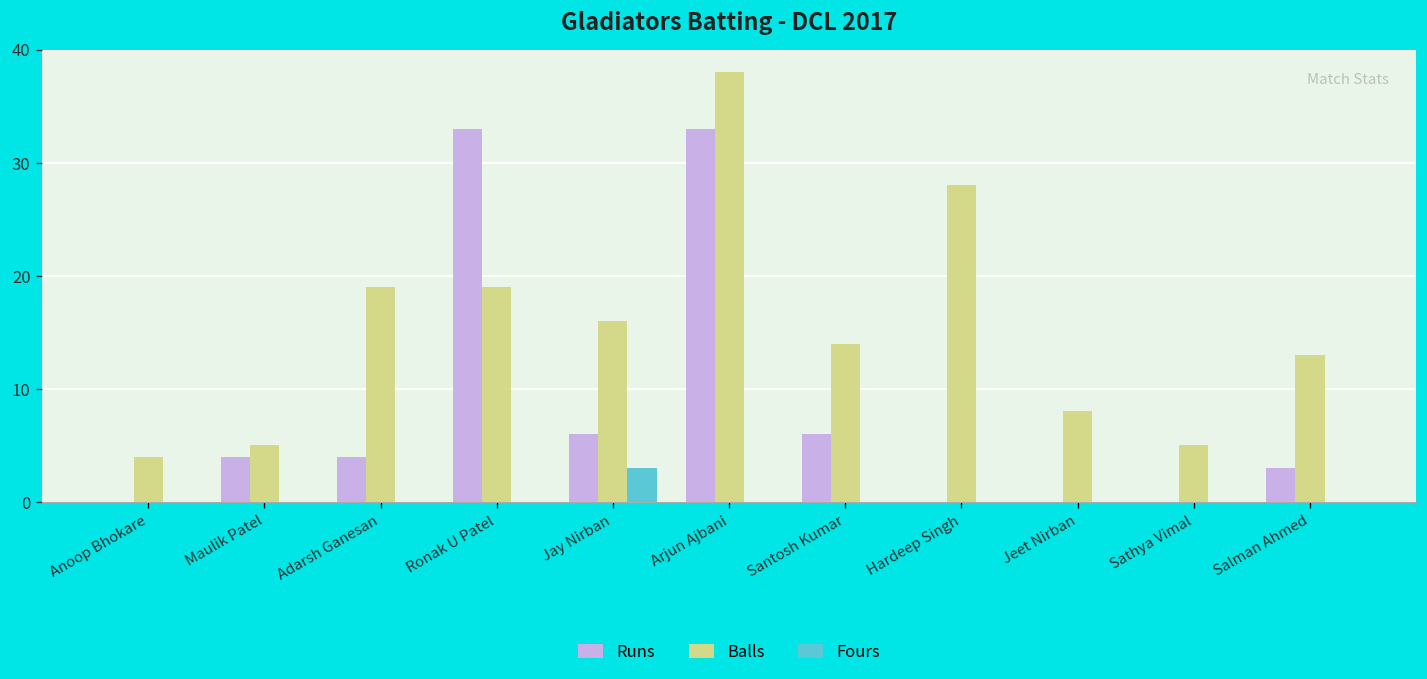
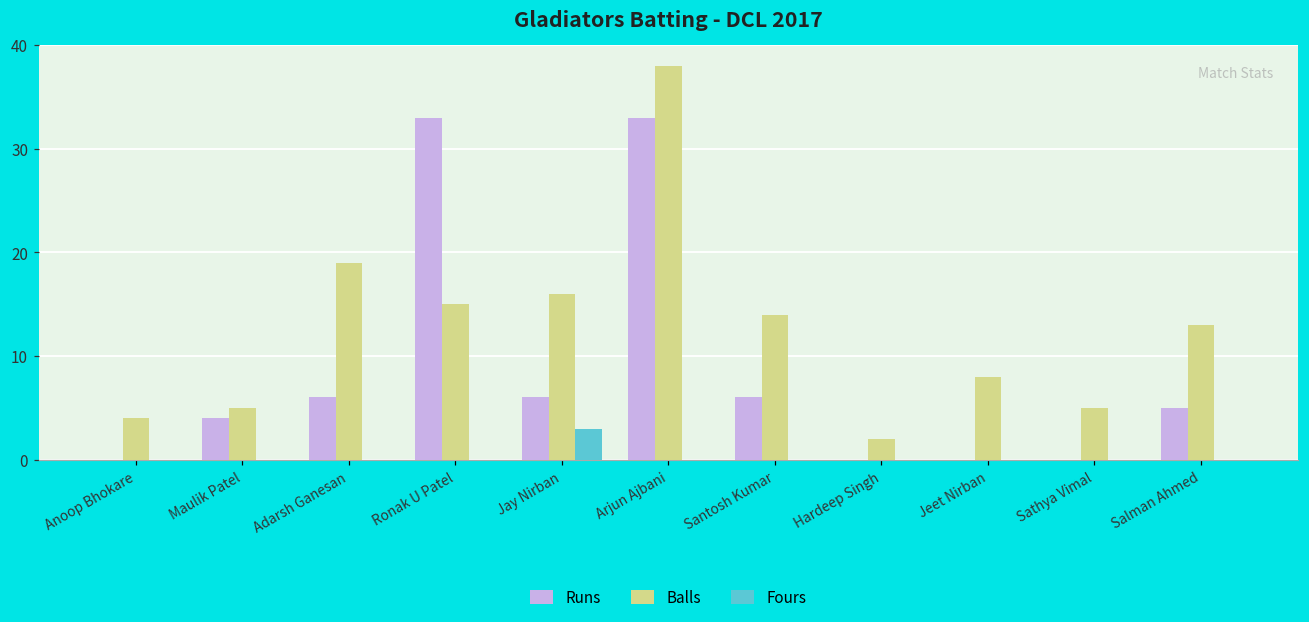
  {
    "Runs": {
      "Anoop Bhokare": 0,
      "Maulik Patel": 4,
-     "Adarsh Ganesan": 4,
+     "Adarsh Ganesan": 6,
      "Ronak U Patel": 33,
      "Jay Nirban": 6,
      "Arjun Ajbani": 33,
      "Santosh Kumar": 6,
      "Hardeep Singh": 0,
      "Jeet Nirban": 0,
      "Sathya Vimal": 0,
-     "Salman Ahmed": 3
+     "Salman Ahmed": 5
    },
    "Balls": {
      "Anoop Bhokare": 4,
      "Maulik Patel": 5,
      "Adarsh Ganesan": 19,
-     "Ronak U Patel": 19,
+     "Ronak U Patel": 15,
      "Jay Nirban": 16,
      "Arjun Ajbani": 38,
      "Santosh Kumar": 14,
-     "Hardeep Singh": 28,
+     "Hardeep Singh": 2,
      "Jeet Nirban": 8,
      "Sathya Vimal": 5,
      "Salman Ahmed": 13
    },
    "Fours": {
      "Anoop Bhokare": 0,
      "Maulik Patel": 0,
      "Adarsh Ganesan": 0,
      "Ronak U Patel": 0,
      "Jay Nirban": 3,
      "Arjun Ajbani": 0,
      "Santosh Kumar": 0,
      "Hardeep Singh": 0,
      "Jeet Nirban": 0,
      "Sathya Vimal": 0,
      "Salman Ahmed": 0
    }
  }
